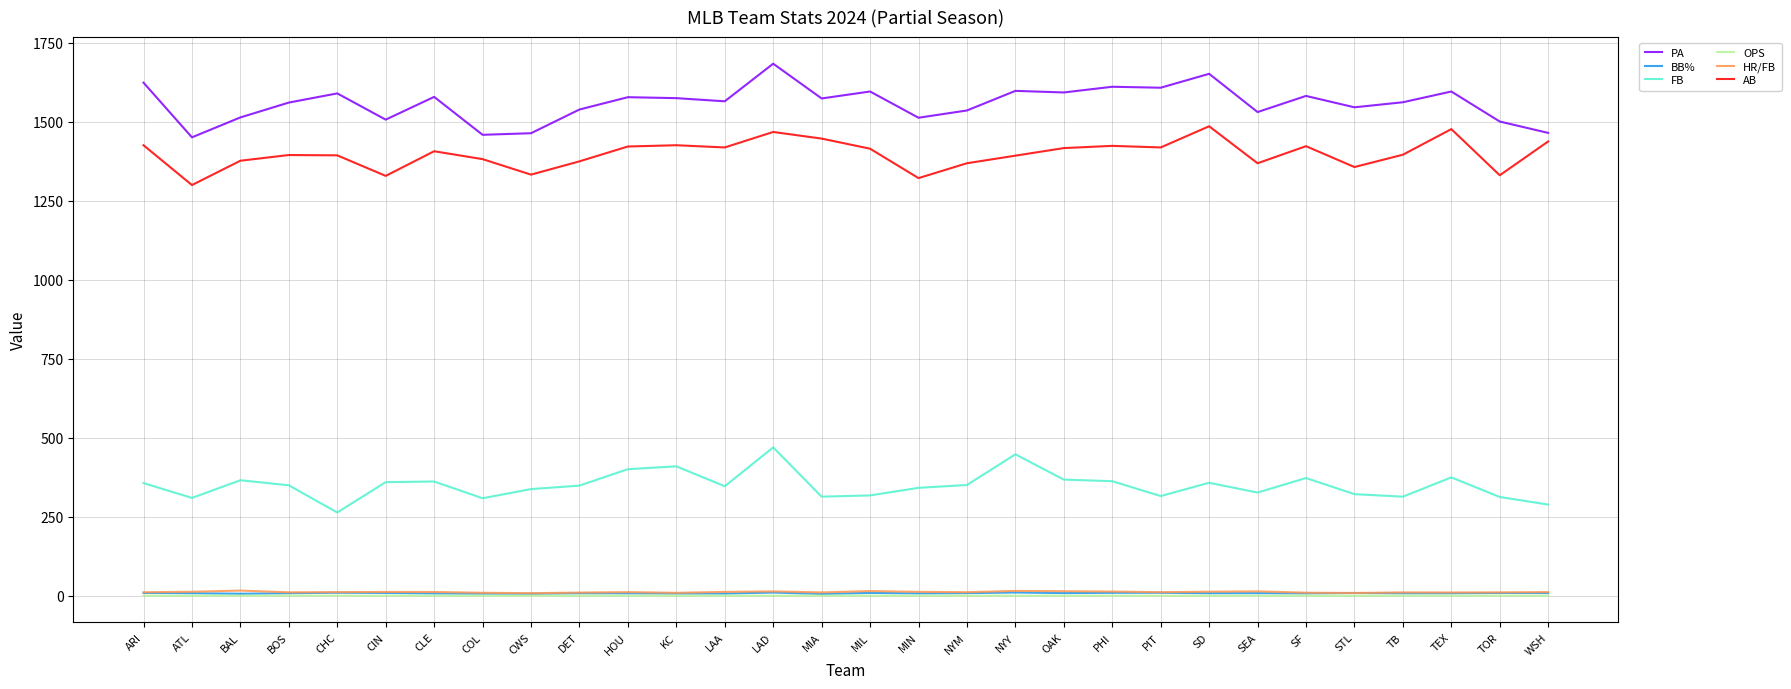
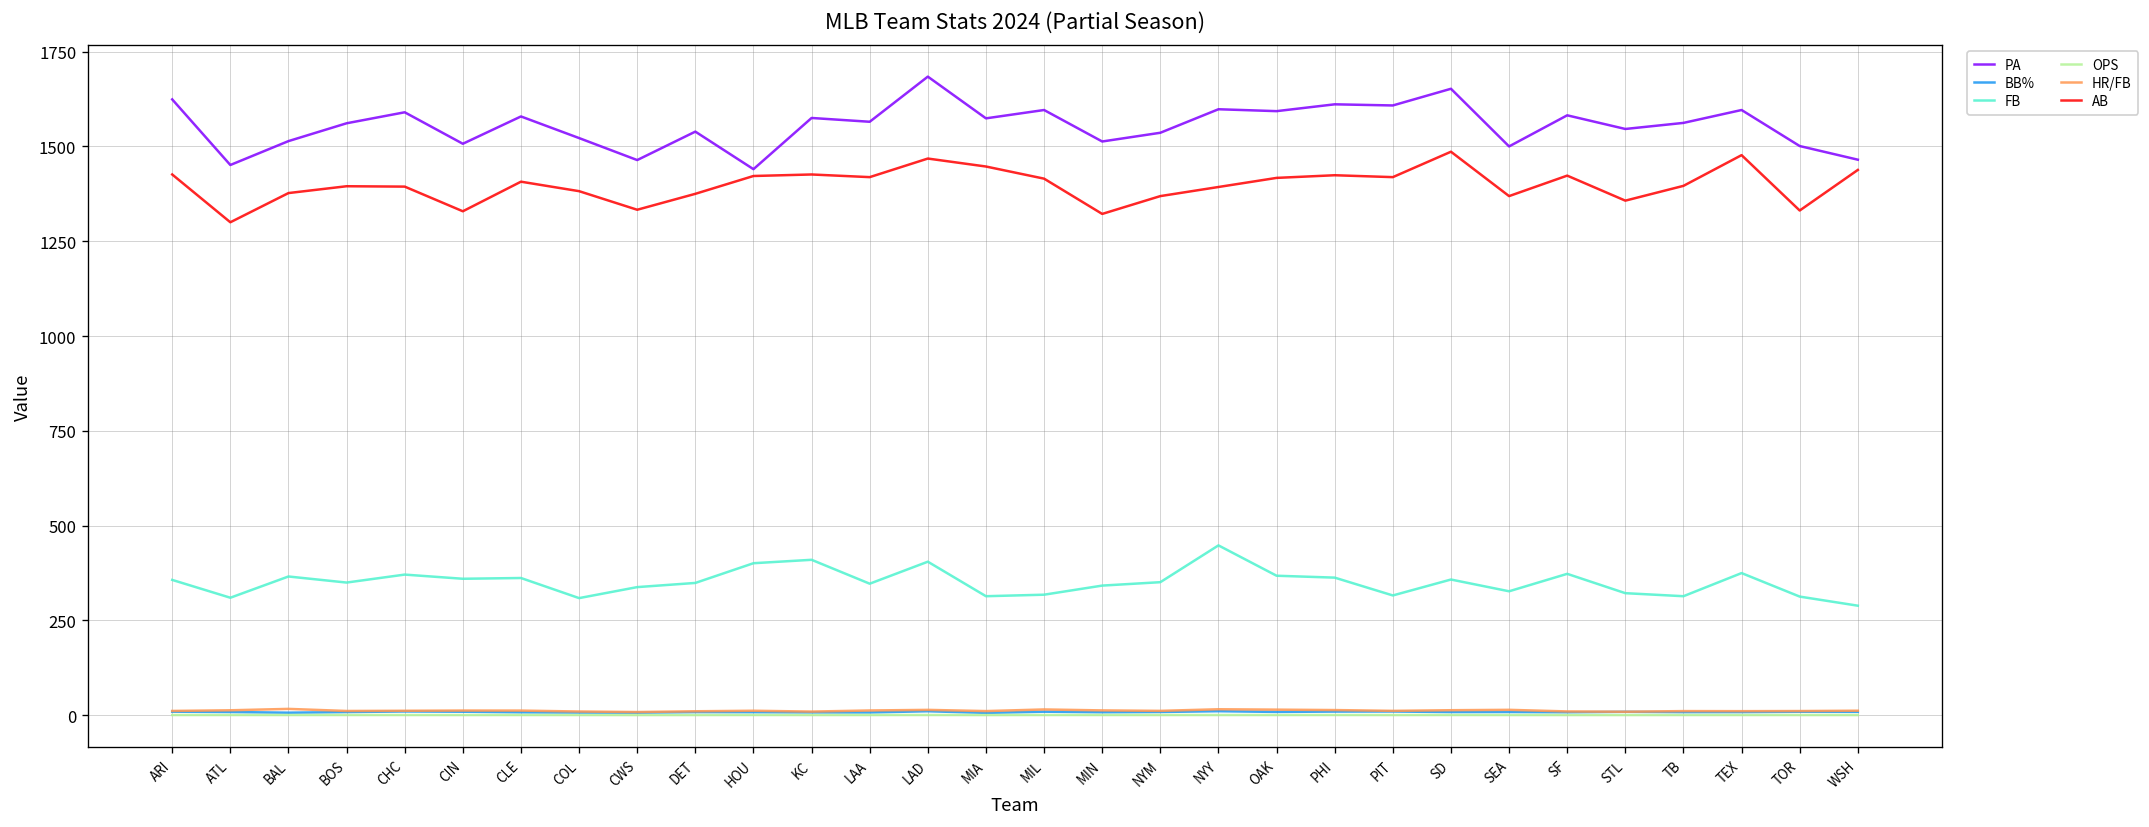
  {
    "PA": {
      "ARI": 1620,
      "ATL": 1450,
      "BAL": 1510,
      "BOS": 1560,
      "CHC": 1590,
      "CIN": 1510,
      "CLE": 1580,
-     "COL": 1460,
+     "COL": 1520,
      "CWS": 1460,
      "DET": 1540,
-     "HOU": 1580,
+     "HOU": 1440,
      "KC": 1580,
      "LAA": 1570,
      "LAD": 1680,
      "MIA": 1570,
      "MIL": 1600,
      "MIN": 1510,
      "NYM": 1540,
      "NYY": 1600,
      "OAK": 1590,
      "PHI": 1610,
      "PIT": 1610,
      "SD": 1650,
-     "SEA": 1530,
+     "SEA": 1500,
      "SF": 1580,
      "STL": 1550,
      "TB": 1560,
      "TEX": 1600,
      "TOR": 1500,
      "WSH": 1470
    },
    "FB": {
      "ARI": 360,
      "ATL": 310,
      "BAL": 370,
      "BOS": 350,
-     "CHC": 260,
+     "CHC": 370,
      "CIN": 360,
      "CLE": 360,
      "COL": 310,
      "CWS": 340,
      "DET": 350,
      "HOU": 400,
      "KC": 410,
      "LAA": 350,
-     "LAD": 470,
+     "LAD": 410,
      "MIA": 310,
      "MIL": 320,
      "MIN": 340,
      "NYM": 350,
      "NYY": 450,
      "OAK": 370,
      "PHI": 360,
      "PIT": 320,
      "SD": 360,
      "SEA": 330,
      "SF": 370,
      "STL": 320,
      "TB": 310,
      "TEX": 380,
      "TOR": 310,
      "WSH": 290
    },
    "OPS": {
      "ARI": 0,
      "CHC": 0,
      "CIN": 0,
      "LAD": 0,
      "MIL": 0,
      "NYY": 0,
      "OAK": 0,
      "PHI": 0,
      "PIT": 0,
      "STL": 0,
      "TOR": 0,
      "WSH": 0
    },
    "HR/FB": {
      "BAL": 20
    },
    "AB": {
      "ARI": 1430,
      "ATL": 1300,
      "BAL": 1380,
      "BOS": 1400,
      "CHC": 1390,
      "CIN": 1330,
      "CLE": 1410,
      "COL": 1380,
      "CWS": 1330,
      "DET": 1380,
      "HOU": 1420,
      "KC": 1430,
      "LAA": 1420,
      "LAD": 1470,
      "MIA": 1450,
      "MIL": 1420,
      "MIN": 1320,
      "NYM": 1370,
      "NYY": 1390,
      "OAK": 1420,
      "PHI": 1420,
      "PIT": 1420,
      "SD": 1490,
      "SEA": 1370,
      "SF": 1420,
      "STL": 1360,
      "TB": 1400,
      "TEX": 1480,
      "TOR": 1330,
      "WSH": 1440
    }
  }
